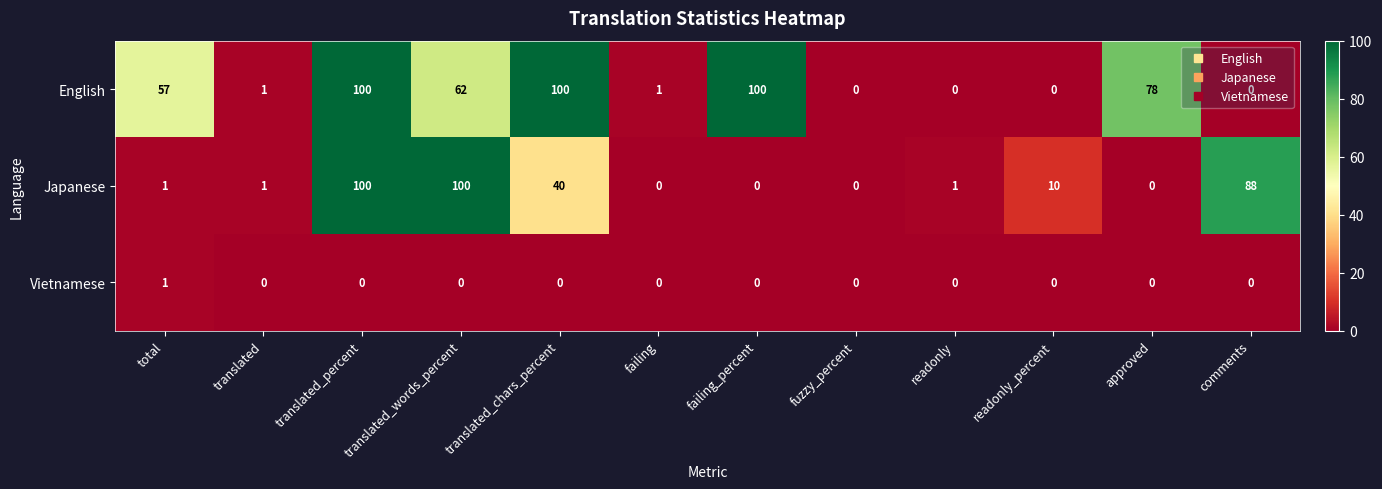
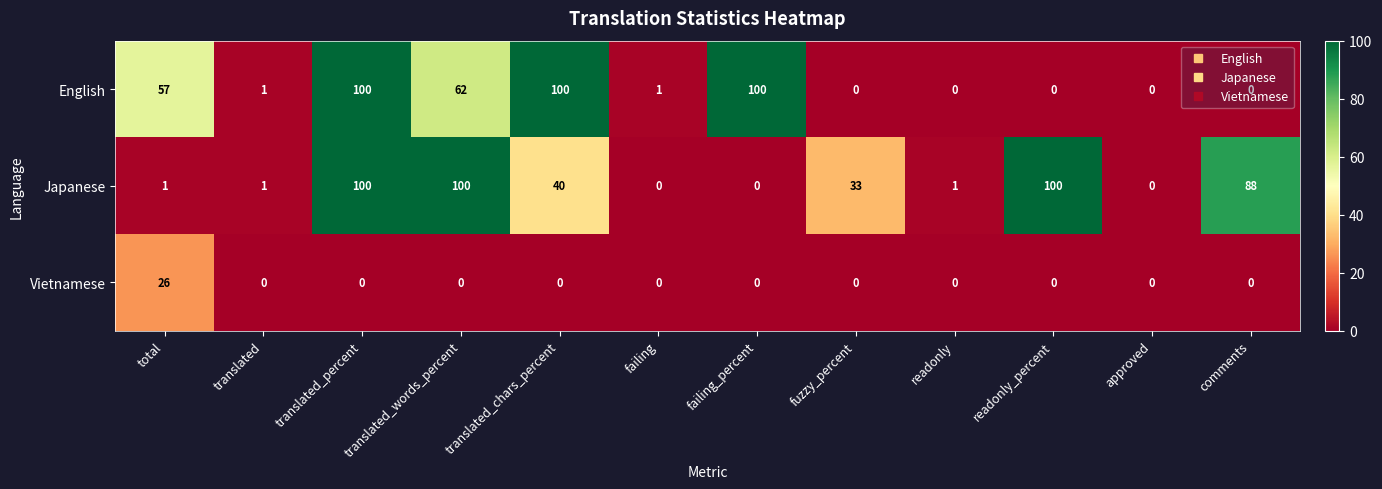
  {
    "English": {
      "total": 57,
      "translated": 1,
      "translated_percent": 100,
      "translated_words_percent": 62,
      "translated_chars_percent": 100,
      "failing": 1,
      "failing_percent": 100,
      "fuzzy_percent": 0,
      "readonly": 0,
      "readonly_percent": 0,
-     "approved": 78
+     "approved": 0
    },
    "Japanese": {
      "total": 1,
      "translated": 1,
      "translated_percent": 100,
      "translated_words_percent": 100,
      "translated_chars_percent": 40,
      "failing": 0,
      "failing_percent": 0,
-     "fuzzy_percent": 0,
+     "fuzzy_percent": 33,
      "readonly": 1,
-     "readonly_percent": 10,
+     "readonly_percent": 100,
      "approved": 0,
      "comments": 88
    },
    "Vietnamese": {
-     "total": 1,
+     "total": 26,
      "translated": 0,
      "translated_percent": 0,
      "translated_words_percent": 0,
      "translated_chars_percent": 0,
      "failing": 0,
      "failing_percent": 0,
      "fuzzy_percent": 0,
      "readonly": 0,
      "readonly_percent": 0,
      "approved": 0,
      "comments": 0
    }
  }
